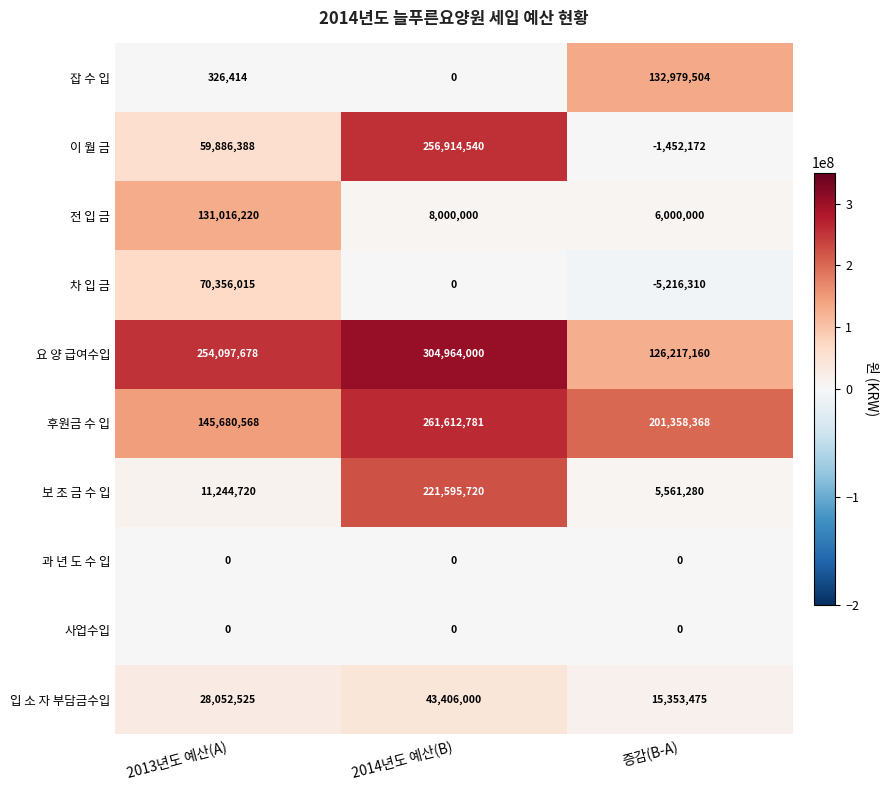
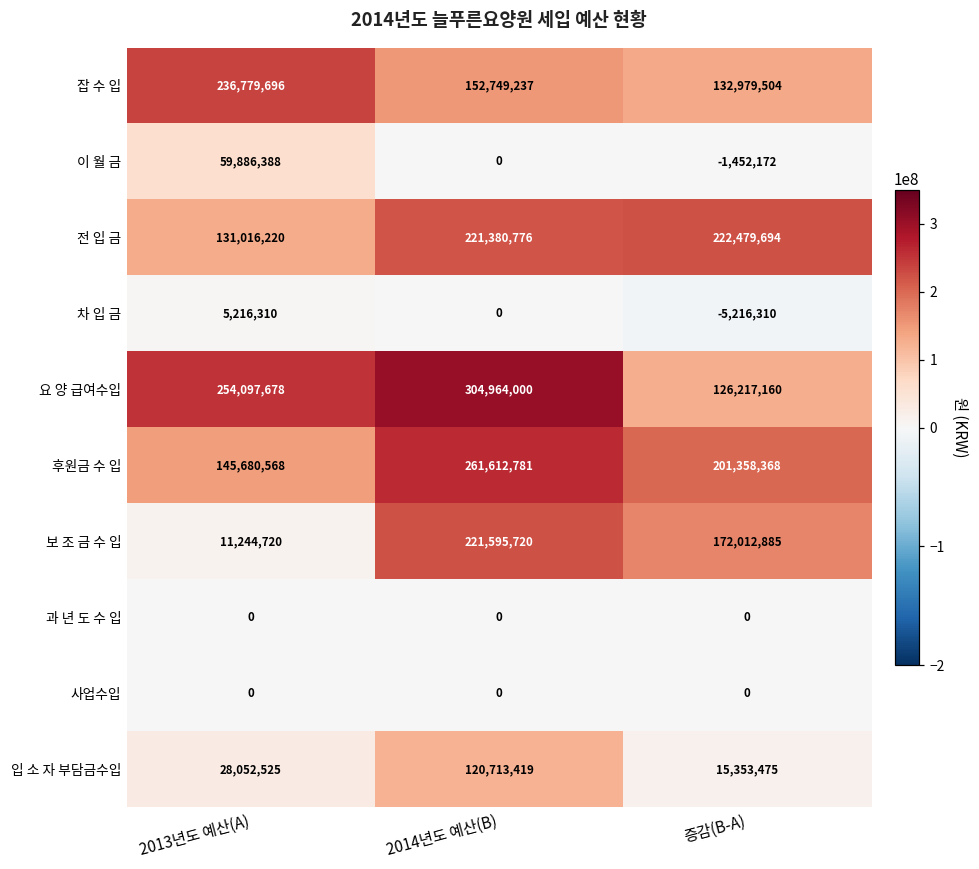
  {
    "잡 수 입": {
-     "2013년도 예산(A)": "326,414",
-     "2014년도 예산(B)": "0",
+     "2013년도 예산(A)": "236,779,696",
+     "2014년도 예산(B)": "152,749,237",
      "증감(B-A)": "132,979,504"
    },
    "이 월 금": {
      "2013년도 예산(A)": "59,886,388",
-     "2014년도 예산(B)": "256,914,540",
+     "2014년도 예산(B)": "0",
      "증감(B-A)": "-1,452,172"
    },
    "전 입 금": {
      "2013년도 예산(A)": "131,016,220",
-     "2014년도 예산(B)": "8,000,000",
-     "증감(B-A)": "6,000,000"
+     "2014년도 예산(B)": "221,380,776",
+     "증감(B-A)": "222,479,694"
    },
    "차 입 금": {
-     "2013년도 예산(A)": "70,356,015",
+     "2013년도 예산(A)": "5,216,310",
      "2014년도 예산(B)": "0",
      "증감(B-A)": "-5,216,310"
    },
    "요 양 급여수입": {
      "2013년도 예산(A)": "254,097,678",
      "2014년도 예산(B)": "304,964,000",
      "증감(B-A)": "126,217,160"
    },
    "후원금 수 입": {
      "2013년도 예산(A)": "145,680,568",
      "2014년도 예산(B)": "261,612,781",
      "증감(B-A)": "201,358,368"
    },
    "보 조 금 수 입": {
      "2013년도 예산(A)": "11,244,720",
      "2014년도 예산(B)": "221,595,720",
-     "증감(B-A)": "5,561,280"
+     "증감(B-A)": "172,012,885"
    },
    "과 년 도 수 입": {
      "2013년도 예산(A)": "0",
      "2014년도 예산(B)": "0",
      "증감(B-A)": "0"
    },
    "사업수입": {
      "2013년도 예산(A)": "0",
      "2014년도 예산(B)": "0",
      "증감(B-A)": "0"
    },
    "입 소 자 부담금수입": {
      "2013년도 예산(A)": "28,052,525",
-     "2014년도 예산(B)": "43,406,000",
+     "2014년도 예산(B)": "120,713,419",
      "증감(B-A)": "15,353,475"
    }
  }
